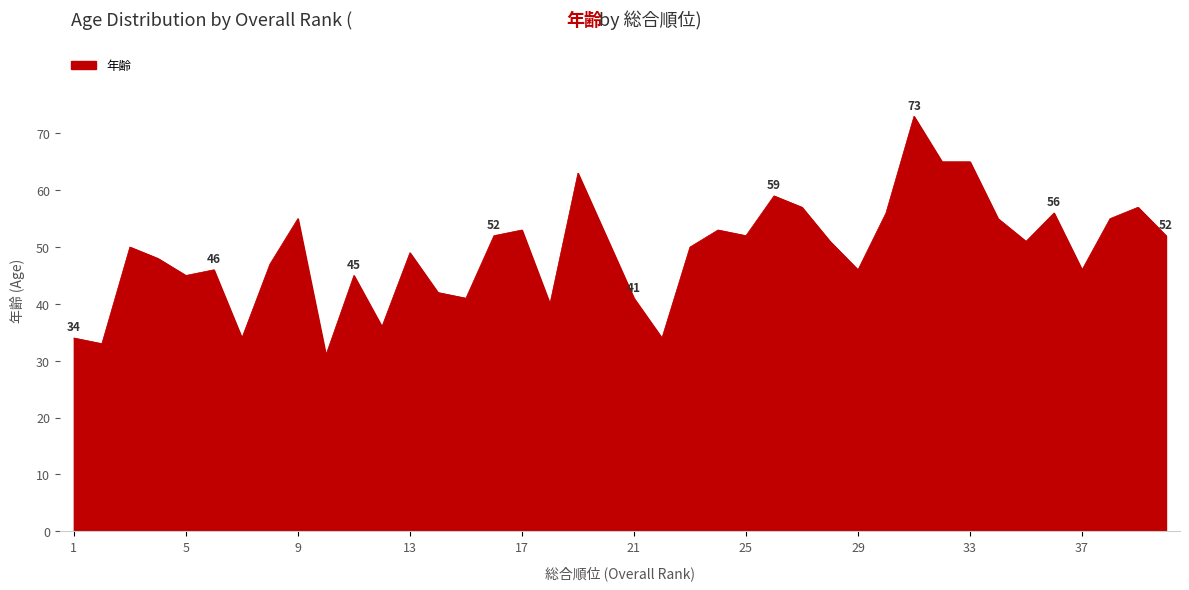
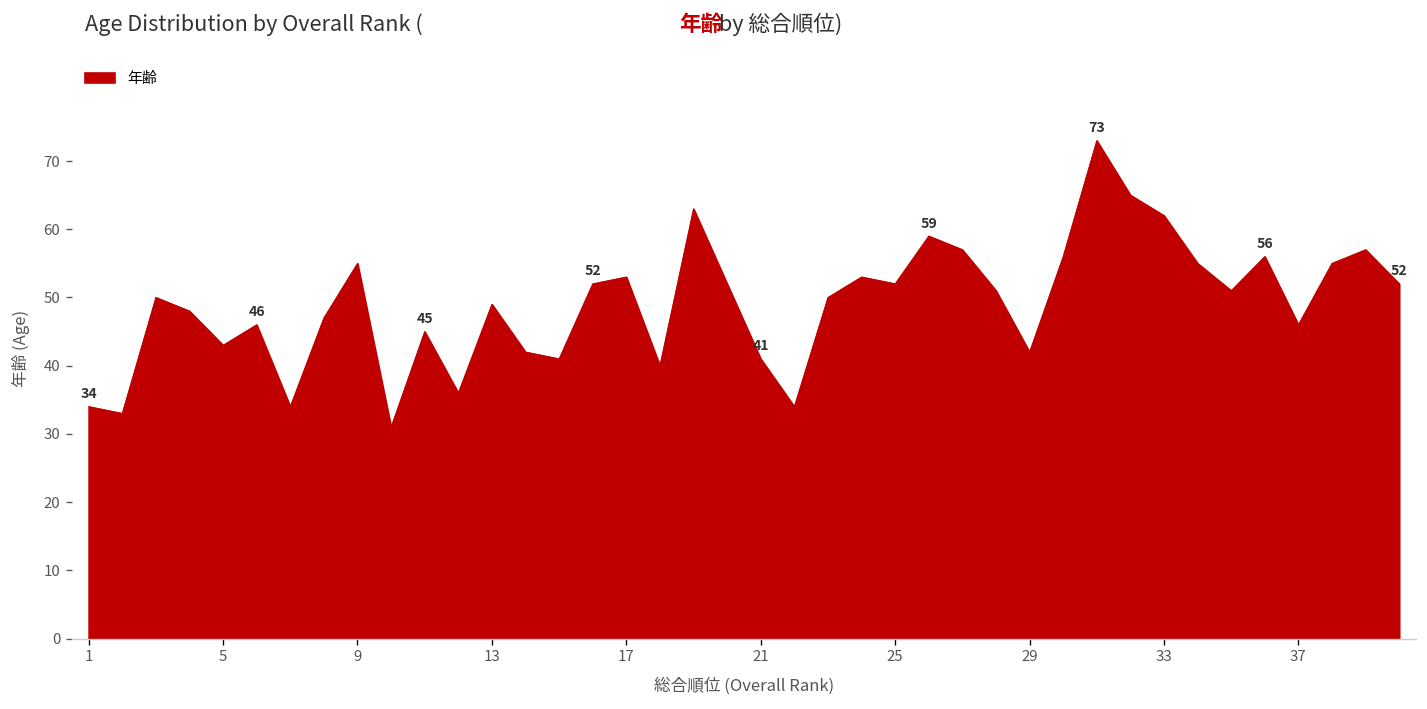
  {
-   "5": 45,
+   "5": 43,
    "9": 55,
    "13": 49,
    "17": 53,
    "25": 52,
-   "29": 46,
-   "33": 65,
+   "29": 42,
+   "33": 62,
    "37": 46
  }
